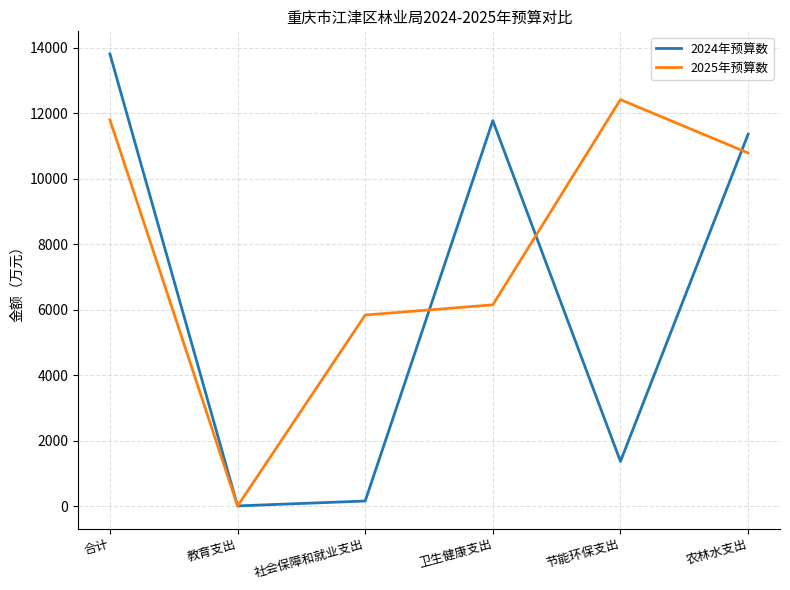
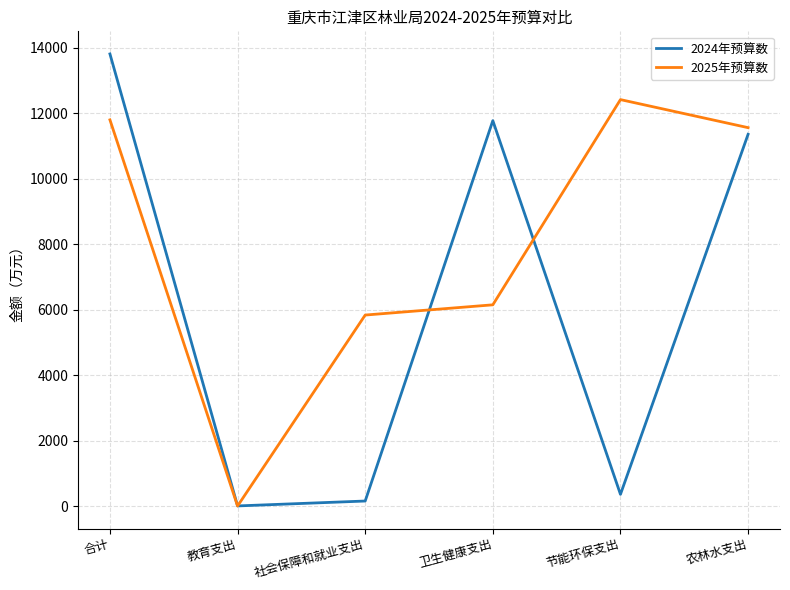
  {
    "2024年预算数": {
      "合计": 13800,
      "社会保障和就业支出": 200,
      "卫生健康支出": 11800,
-     "节能环保支出": 1400,
+     "节能环保支出": 400,
      "农林水支出": 11400
    },
    "2025年预算数": {
      "合计": 11800,
      "社会保障和就业支出": 5800,
      "卫生健康支出": 6100,
      "节能环保支出": 12400,
-     "农林水支出": 10800
+     "农林水支出": 11600
    }
  }
